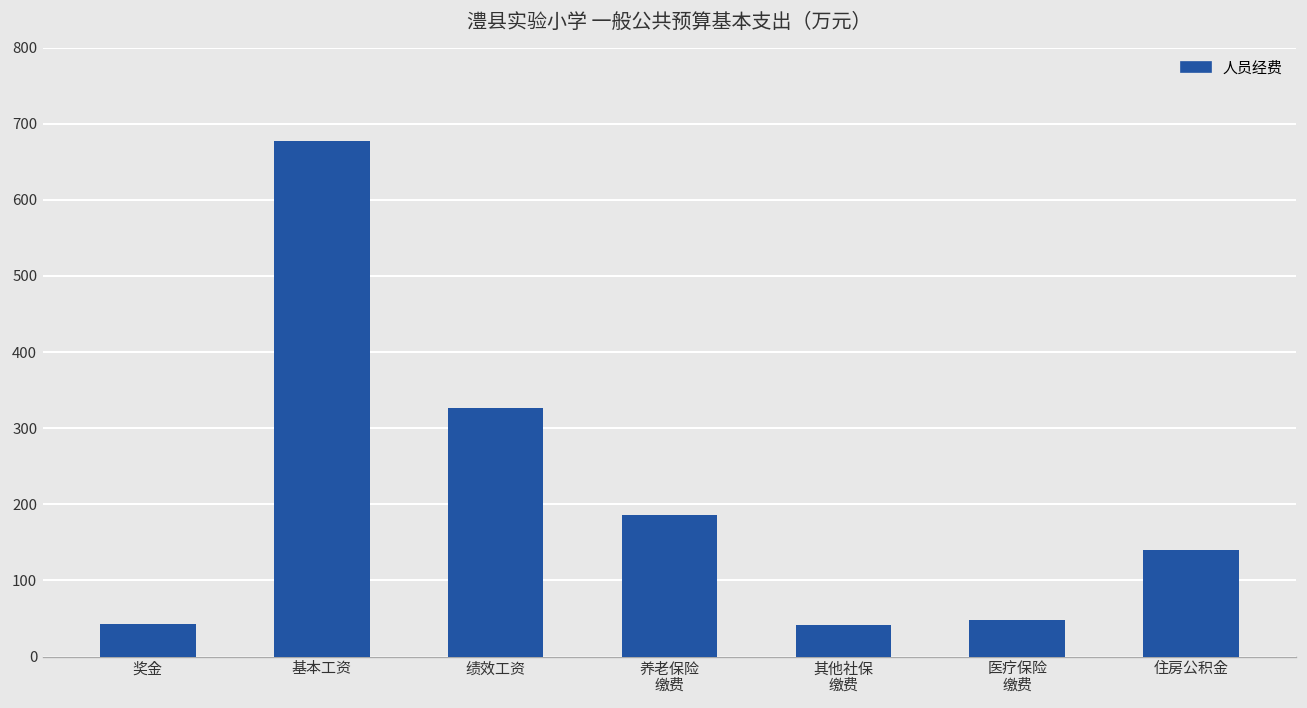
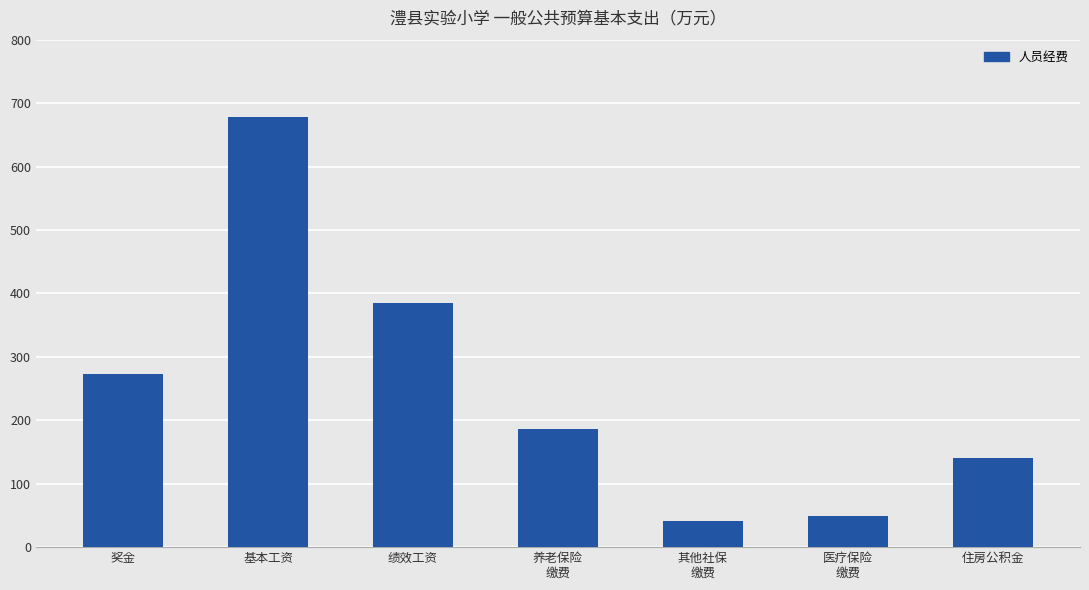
  {
-   "奖金": 40,
+   "奖金": 270,
    "基本工资": 680,
-   "绩效工资": 330,
+   "绩效工资": 380,
    "养老保险 缴费": 190,
    "其他社保 缴费": 40,
    "医疗保险 缴费": 50,
    "住房公积金": 140
  }
